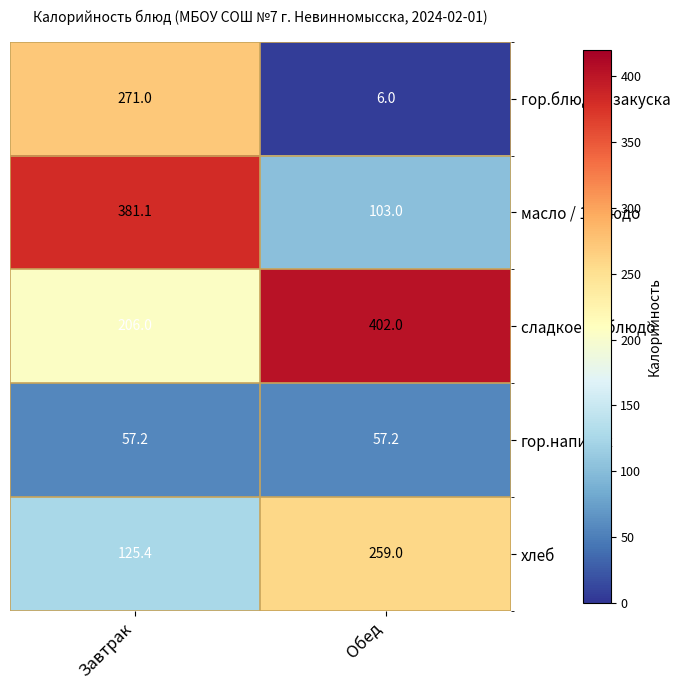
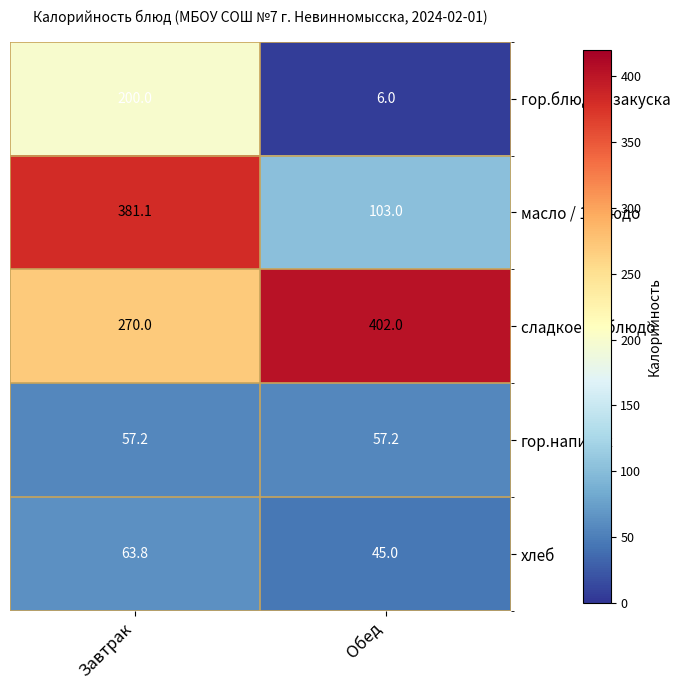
  {
    "гор.блюдо / закуска": {
-     "Завтрак": 271.0,
+     "Завтрак": 200.0,
      "Обед": 6.0
    },
    "масло / 1 блюдо": {
      "Завтрак": 381.1,
      "Обед": 103.0
    },
    "сладкое / 2 блюдо": {
-     "Завтрак": 206.0,
+     "Завтрак": 270.0,
      "Обед": 402.0
    },
    "хлеб": {
-     "Завтрак": 125.4,
-     "Обед": 259.0
+     "Завтрак": 63.8,
+     "Обед": 45.0
    }
  }
